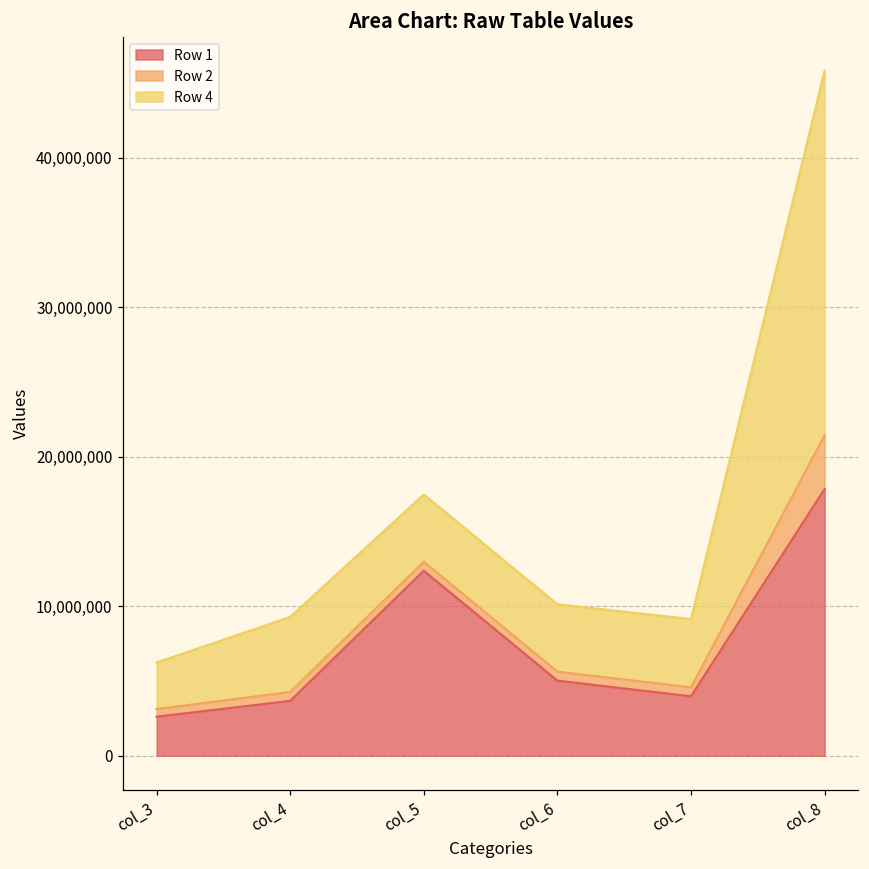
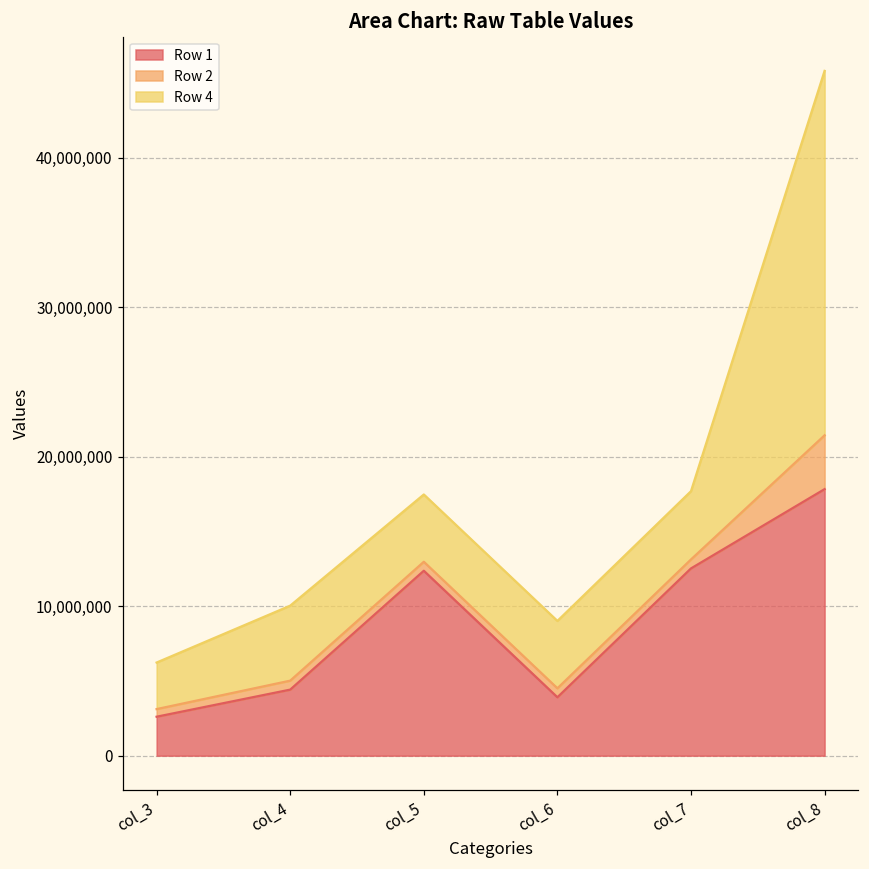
  {
    "Row 1": {
      "col_3": "2,600,000",
-     "col_4": "3,700,000",
+     "col_4": "4,400,000",
      "col_5": "12,400,000",
-     "col_6": "5,000,000",
-     "col_7": "4,000,000",
+     "col_6": "3,900,000",
+     "col_7": "12,500,000",
      "col_8": "17,800,000"
    }
  }
